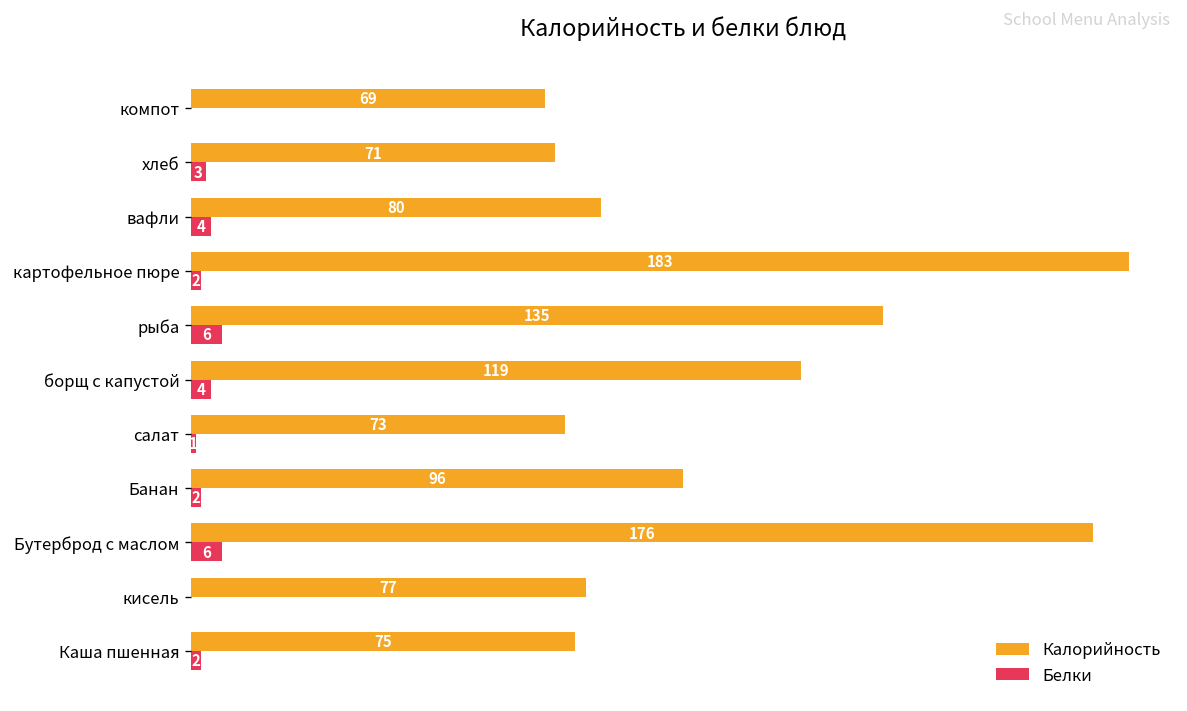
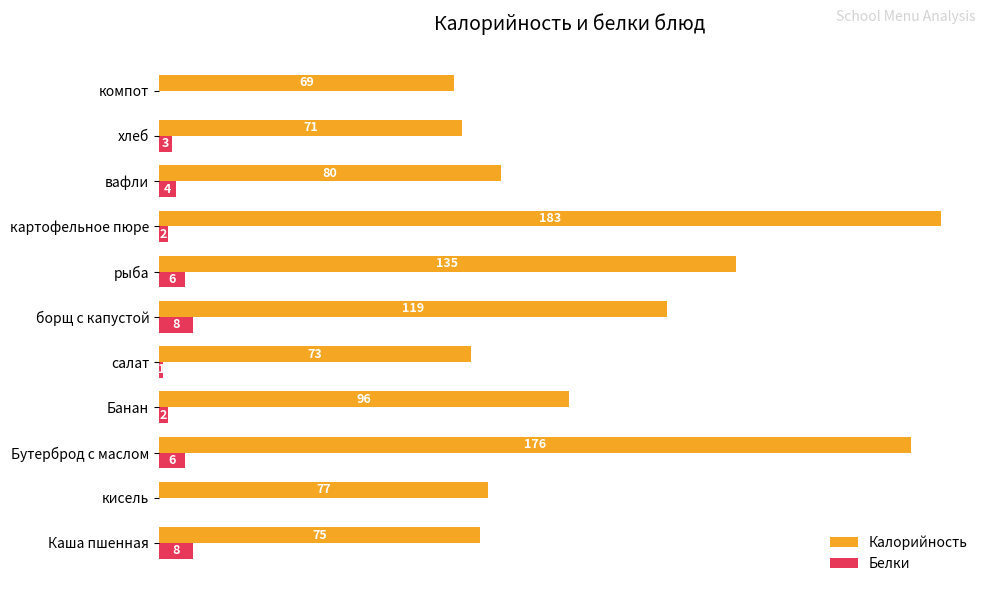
  {
    "Калорийность": {
      "компот": 69,
      "хлеб": 71,
      "вафли": 80,
      "картофельное пюре": 183,
      "рыба": 135,
      "борщ с капустой": 119,
      "салат": 73,
      "Банан": 96,
      "Бутерброд с маслом": 176,
      "кисель": 77,
      "Каша пшенная": 75
    },
    "Белки": {
      "хлеб": 3,
      "вафли": 4,
      "картофельное пюре": 2,
      "рыба": 6,
-     "борщ с капустой": 4,
+     "борщ с капустой": 8,
      "Банан": 2,
      "Бутерброд с маслом": 6,
-     "Каша пшенная": 2
+     "Каша пшенная": 8
    }
  }
